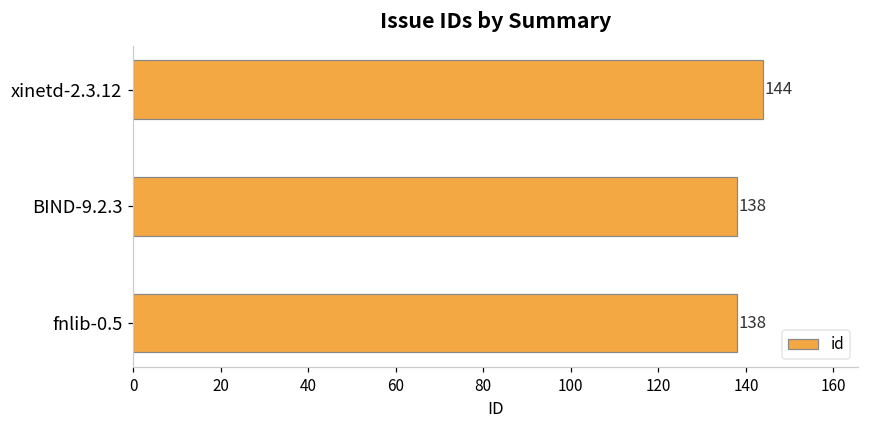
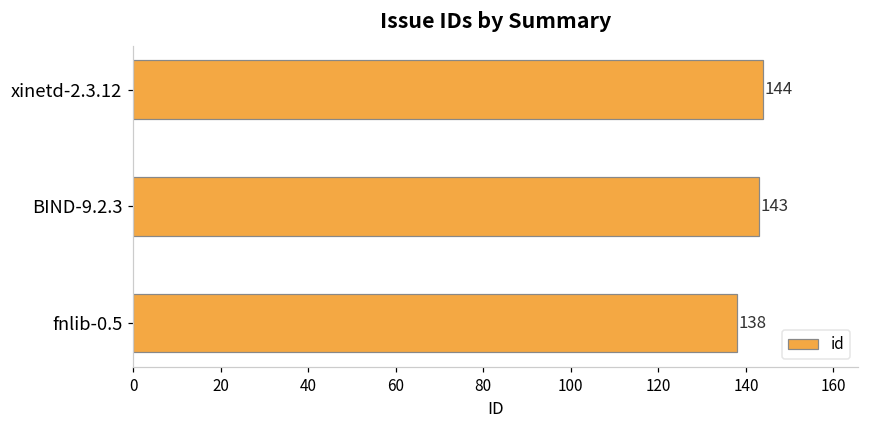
  {
    "xinetd-2.3.12": 144,
-   "BIND-9.2.3": 138,
+   "BIND-9.2.3": 143,
    "fnlib-0.5": 138
  }
